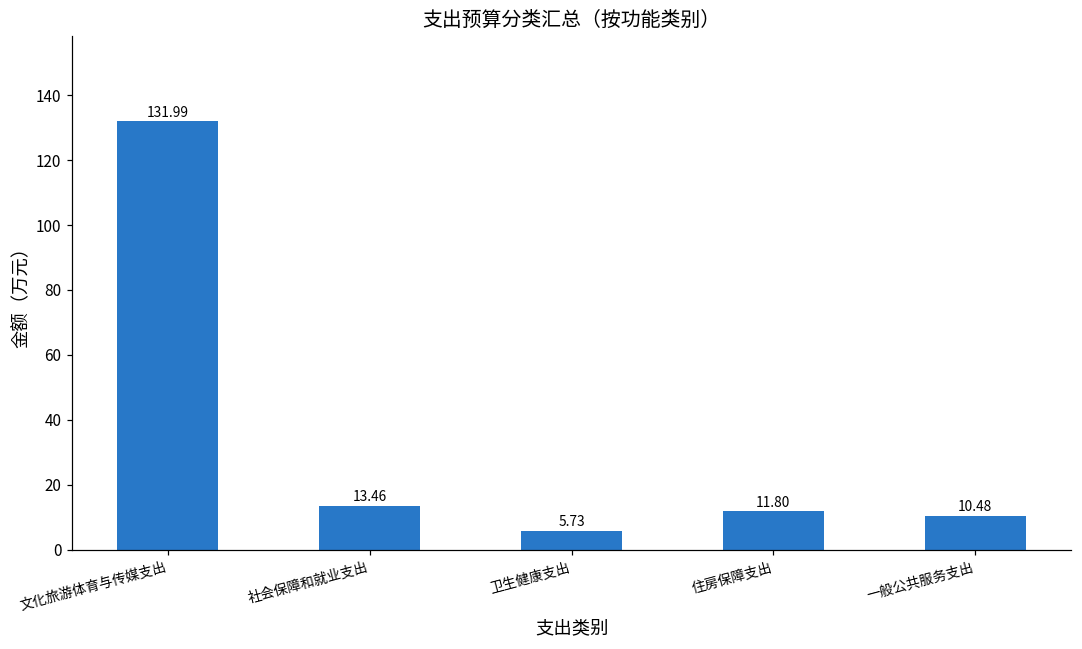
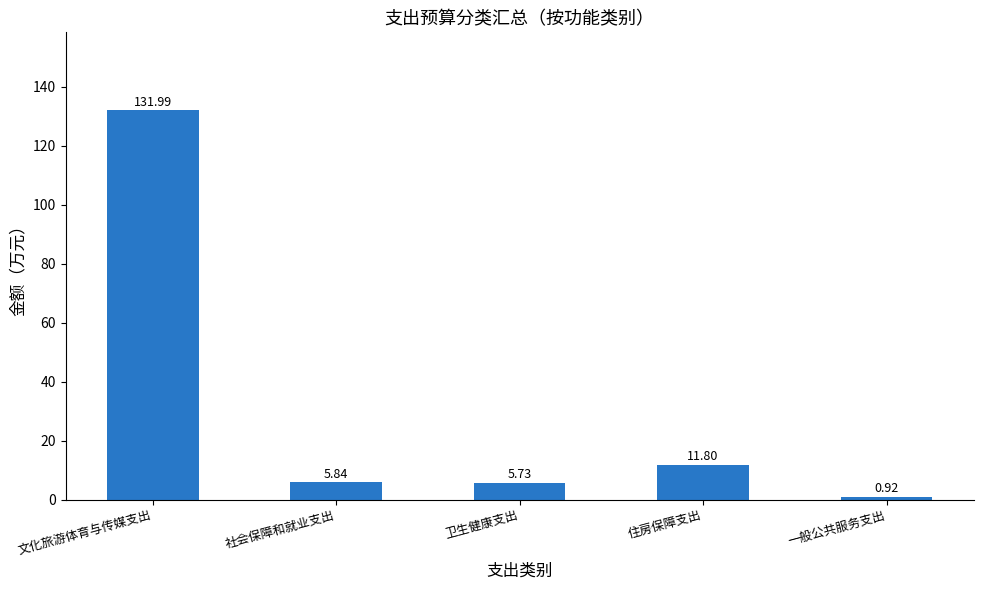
  {
    "文化旅游体育与传媒支出": 131.99,
-   "社会保障和就业支出": 13.46,
+   "社会保障和就业支出": 5.84,
    "卫生健康支出": 5.73,
    "住房保障支出": 11.80,
-   "一般公共服务支出": 10.48
+   "一般公共服务支出": 0.92
  }
